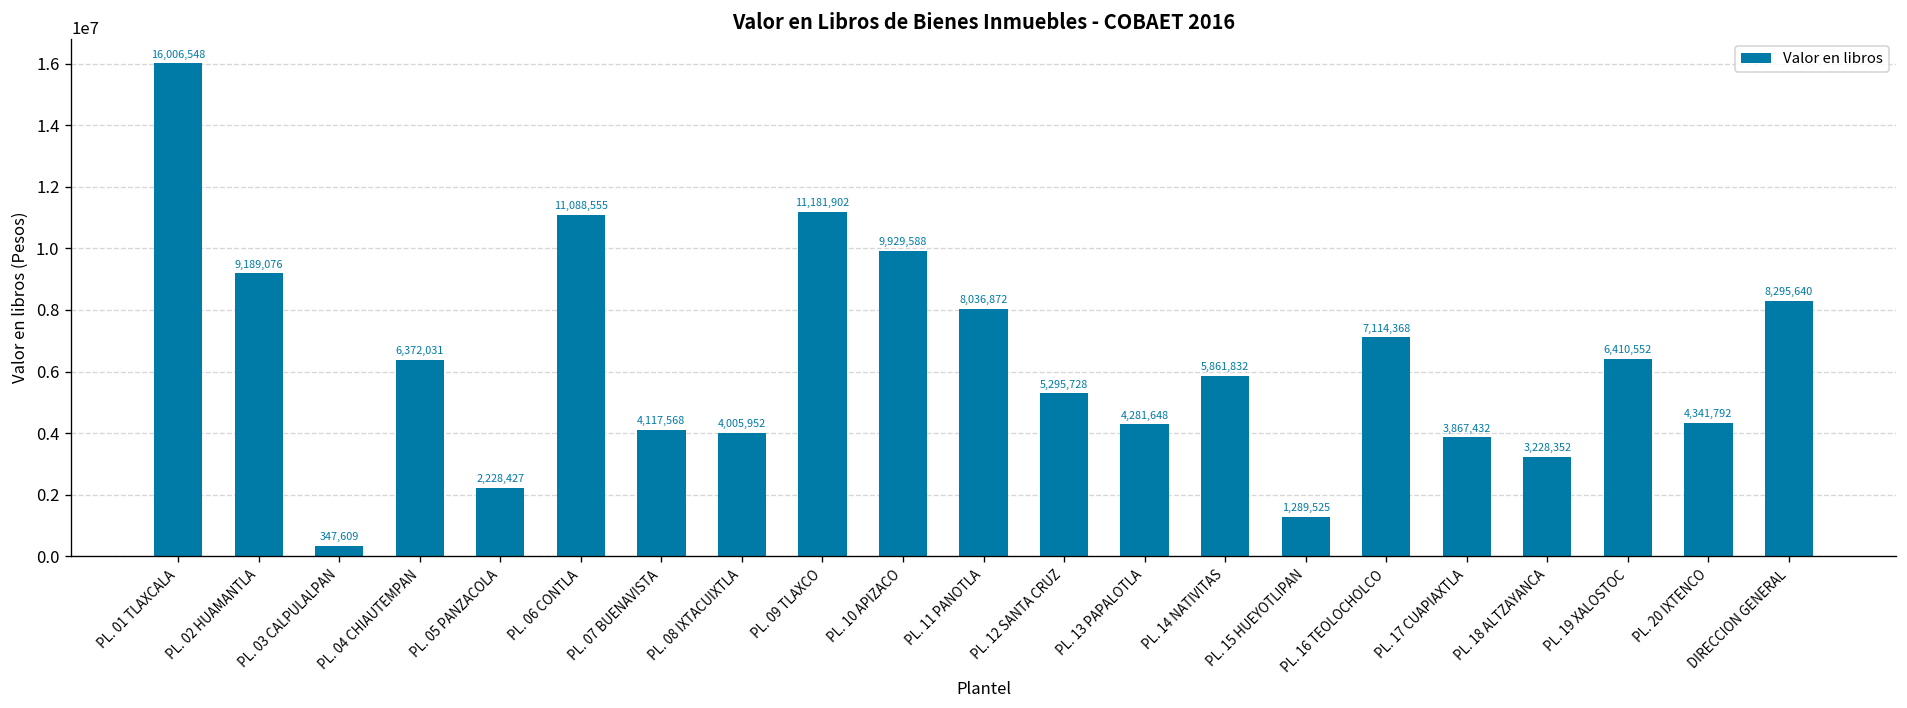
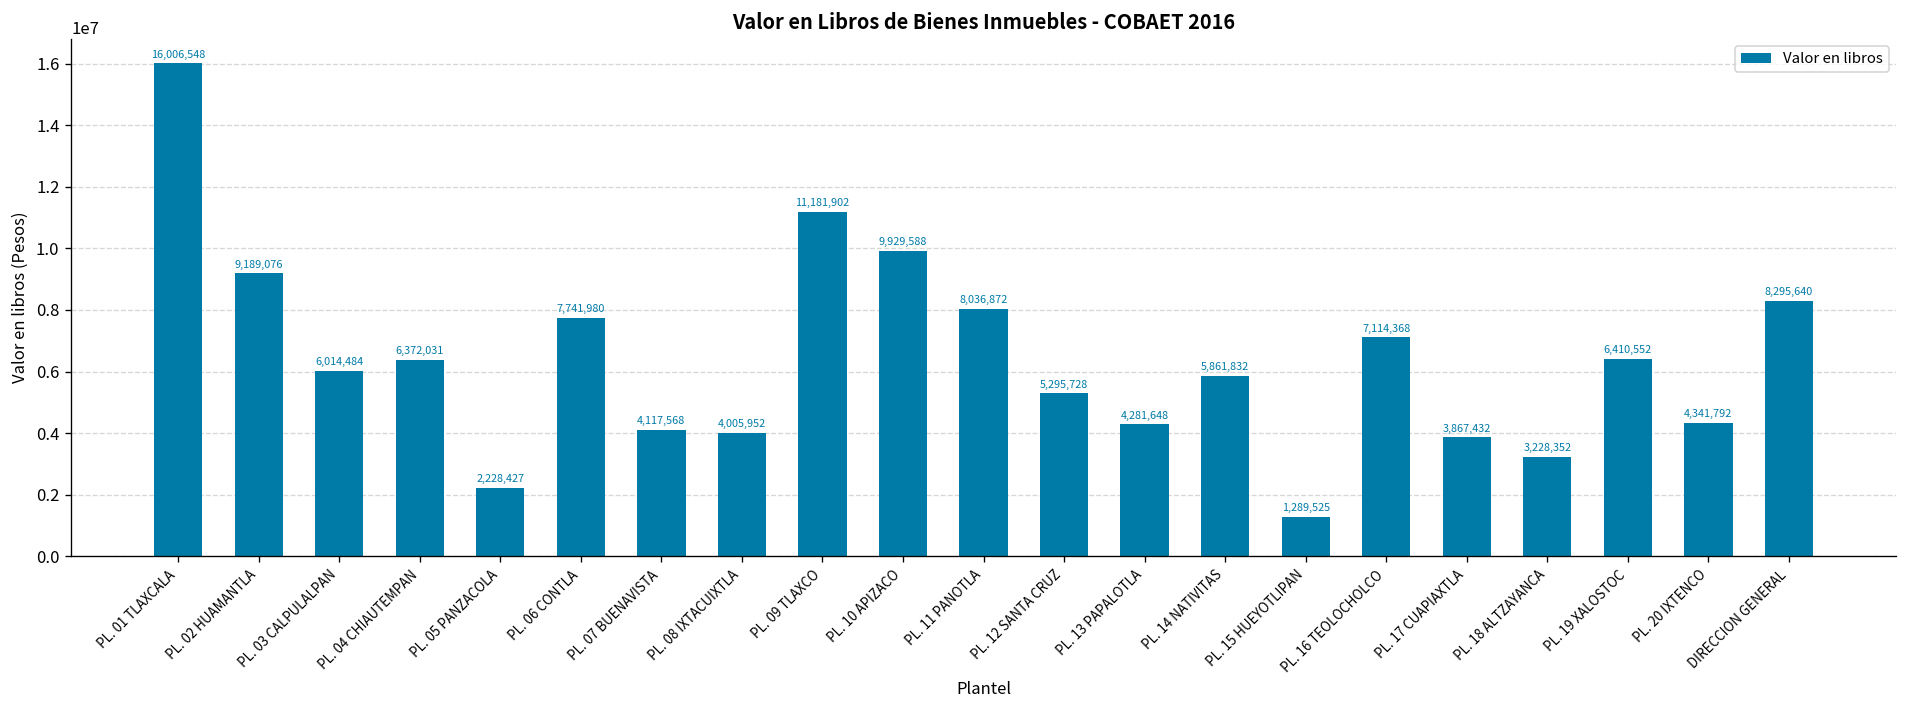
  {
    "PL. 01 TLAXCALA": "16,006,548",
    "PL. 02 HUAMANTLA": "9,189,076",
-   "PL. 03 CALPULALPAN": "347,609",
+   "PL. 03 CALPULALPAN": "6,014,484",
    "PL. 04 CHIAUTEMPAN": "6,372,031",
    "PL. 05 PANZACOLA": "2,228,427",
-   "PL. 06 CONTLA": "11,088,555",
+   "PL. 06 CONTLA": "7,741,980",
    "PL. 07 BUENAVISTA": "4,117,568",
    "PL. 08 IXTACUIXTLA": "4,005,952",
    "PL. 09 TLAXCO": "11,181,902",
    "PL. 10 APIZACO": "9,929,588",
    "PL. 11 PANOTLA": "8,036,872",
    "PL. 12 SANTA CRUZ": "5,295,728",
    "PL. 13 PAPALOTLA": "4,281,648",
    "PL. 14 NATIVITAS": "5,861,832",
    "PL. 15 HUEYOTLIPAN": "1,289,525",
    "PL. 16 TEOLOCHOLCO": "7,114,368",
    "PL. 17 CUAPIAXTLA": "3,867,432",
    "PL. 18 ALTZAYANCA": "3,228,352",
    "PL. 19 XALOSTOC": "6,410,552",
    "PL. 20 IXTENCO": "4,341,792",
    "DIRECCION GENERAL": "8,295,640"
  }
